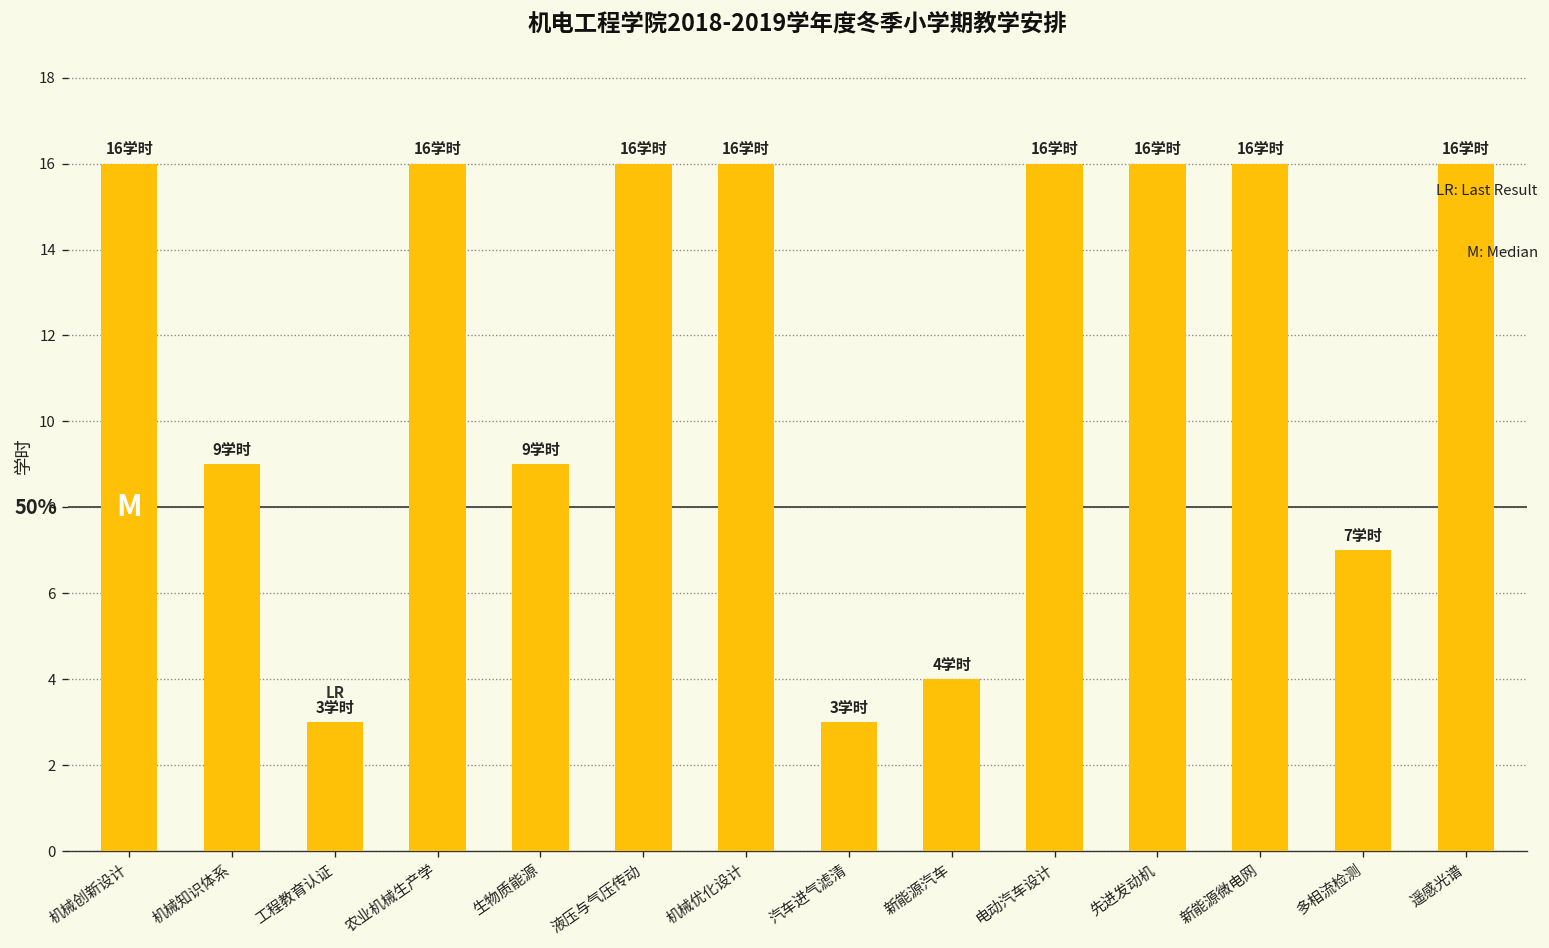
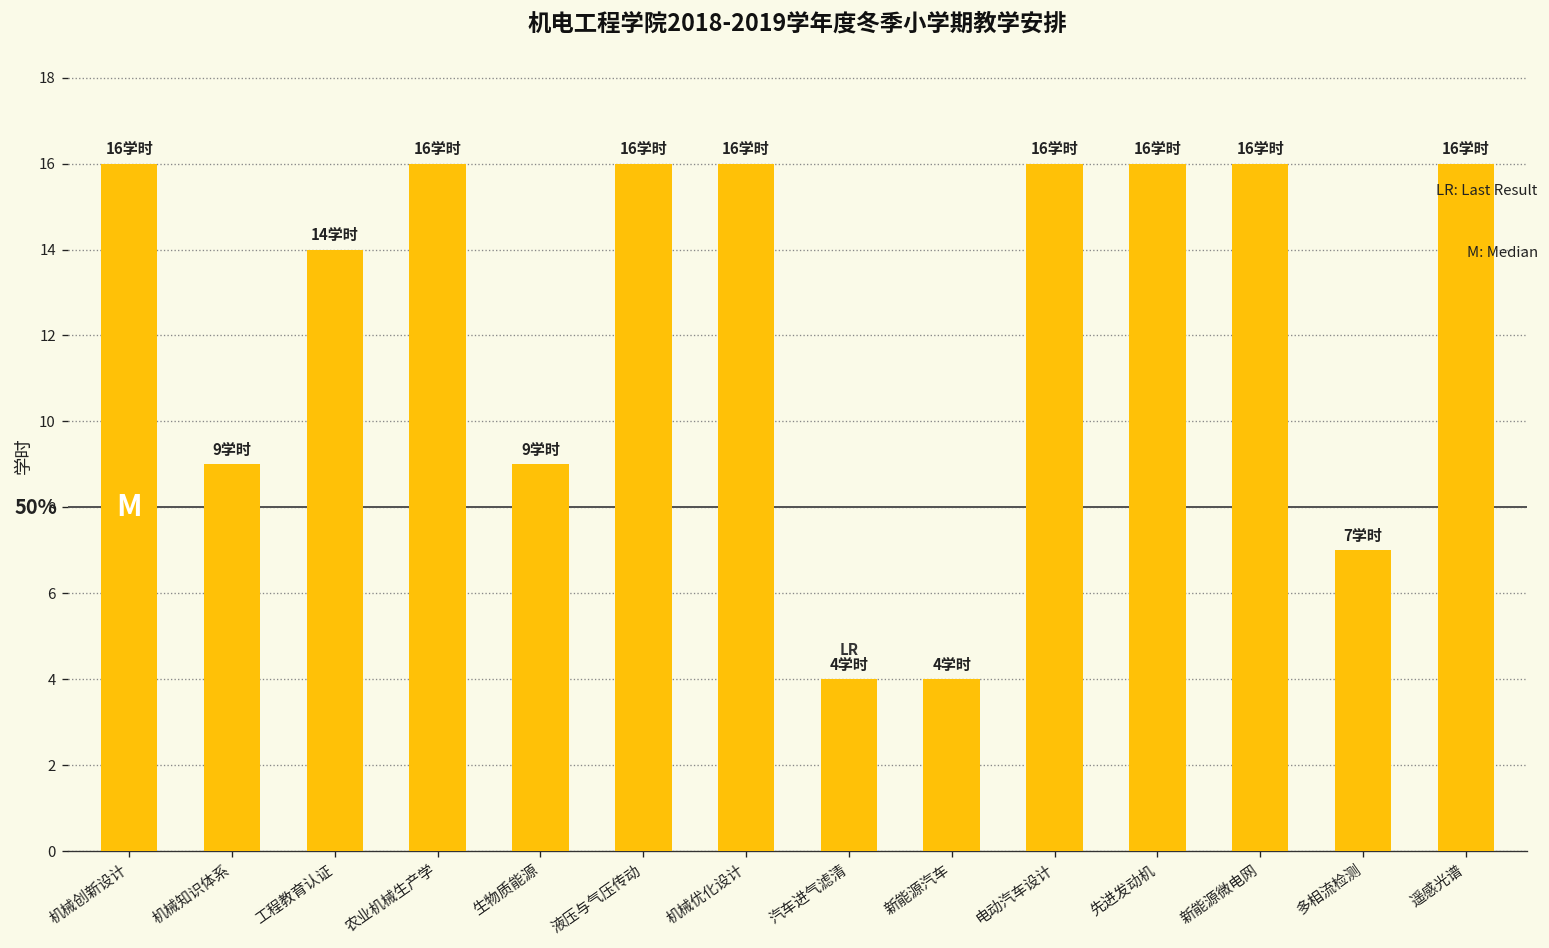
  {
    "机械创新设计": 16,
    "机械知识体系": 9,
-   "工程教育认证": 3,
+   "工程教育认证": 14,
    "农业机械生产学": 16,
    "生物质能源": 9,
    "液压与气压传动": 16,
    "机械优化设计": 16,
-   "汽车进气滤清": 3,
+   "汽车进气滤清": 4,
    "新能源汽车": 4,
    "电动汽车设计": 16,
    "先进发动机": 16,
    "新能源微电网": 16,
    "多相流检测": 7,
    "遥感光谱": 16
  }
